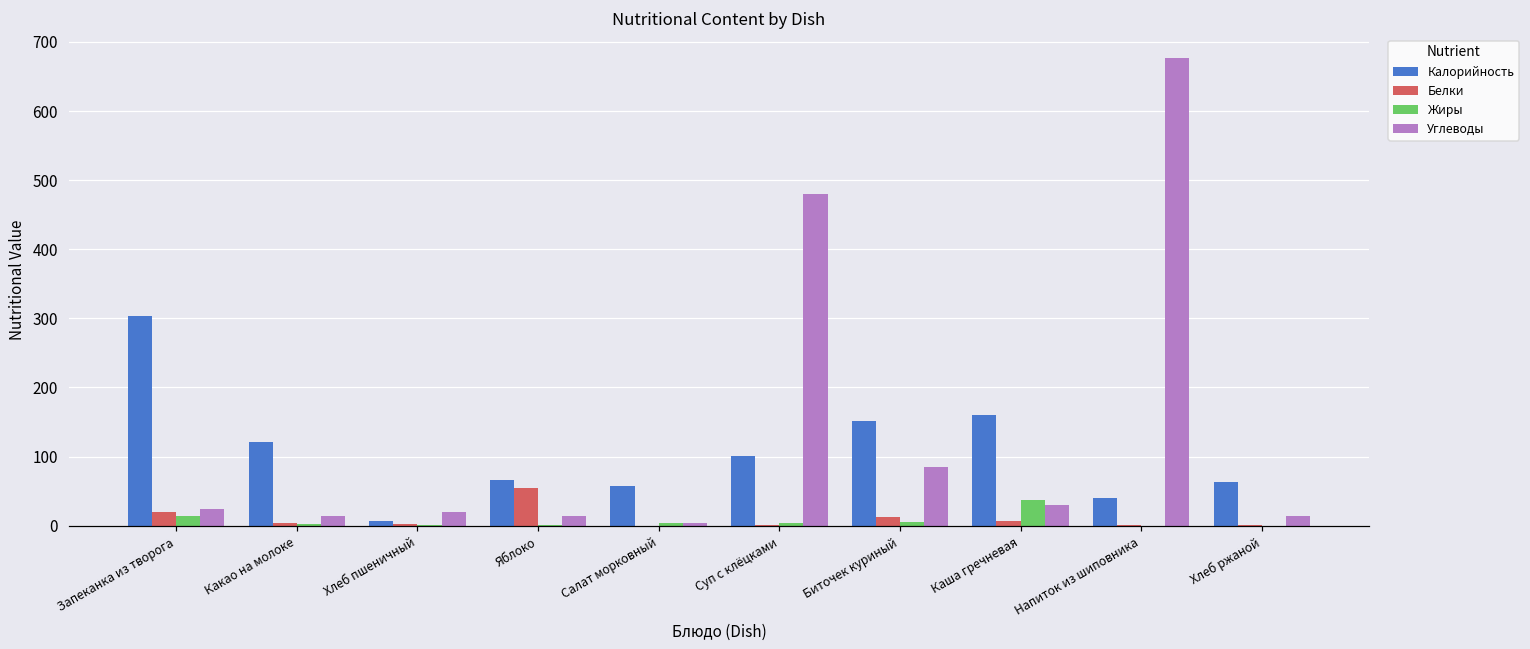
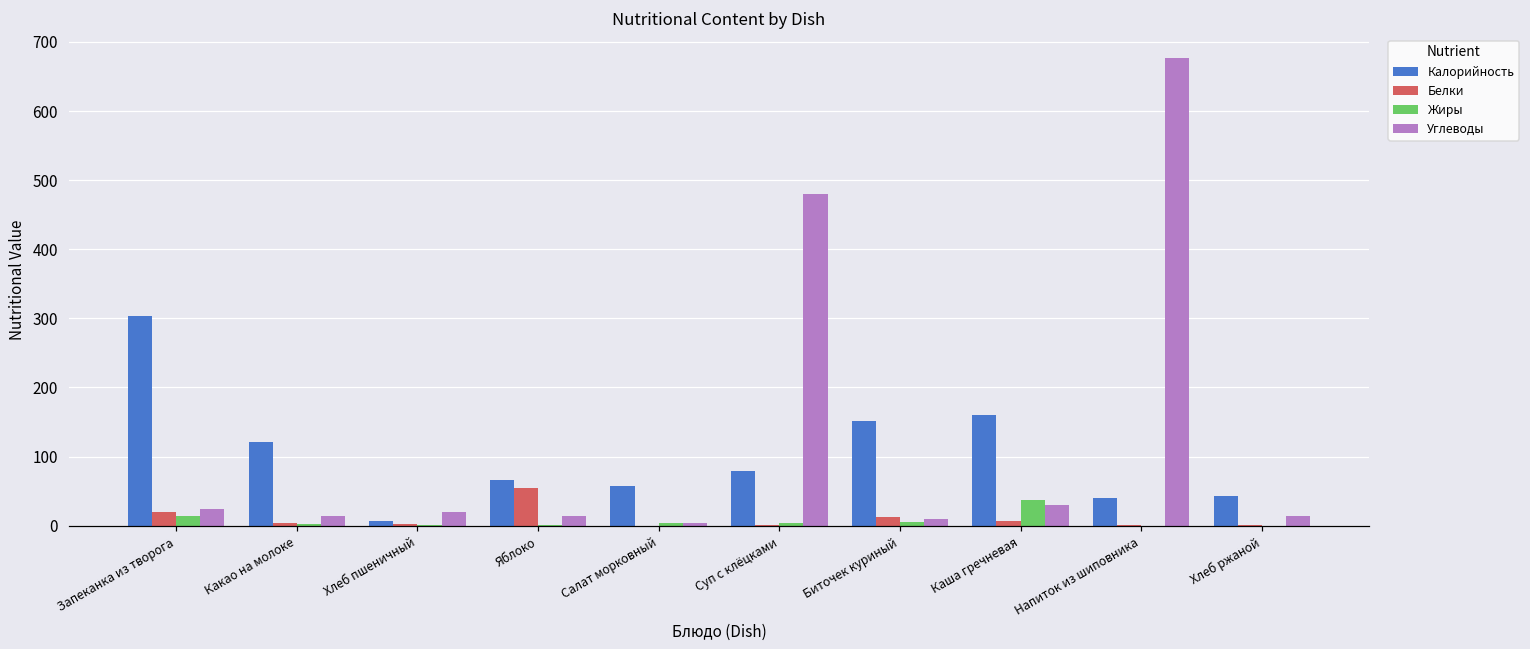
  {
    "Калорийность": {
      "Запеканка из творога": 300,
      "Какао на молоке": 120,
      "Хлеб пшеничный": 10,
      "Яблоко": 70,
      "Салат морковный": 60,
-     "Суп с клёцками": 100,
+     "Суп с клёцками": 80,
      "Биточек куриный": 150,
      "Каша гречневая": 160,
      "Напиток из шиповника": 40,
-     "Хлеб ржаной": 60
+     "Хлеб ржаной": 40
    },
    "Белки": {
      "Запеканка из творога": 20,
      "Яблоко": 50,
      "Салат морковный": 0,
      "Биточек куриный": 10,
      "Каша гречневая": 10
    },
    "Жиры": {
      "Запеканка из творога": 10,
      "Салат морковный": 0,
      "Суп с клёцками": 0,
      "Биточек куриный": 10,
      "Каша гречневая": 40,
      "Хлеб ржаной": 0
    },
    "Углеводы": {
      "Запеканка из творога": 20,
      "Какао на молоке": 10,
      "Хлеб пшеничный": 20,
      "Яблоко": 10,
      "Салат морковный": 0,
      "Суп с клёцками": 480,
-     "Биточек куриный": 90,
+     "Биточек куриный": 10,
      "Каша гречневая": 30,
      "Напиток из шиповника": 680,
      "Хлеб ржаной": 10
    }
  }
